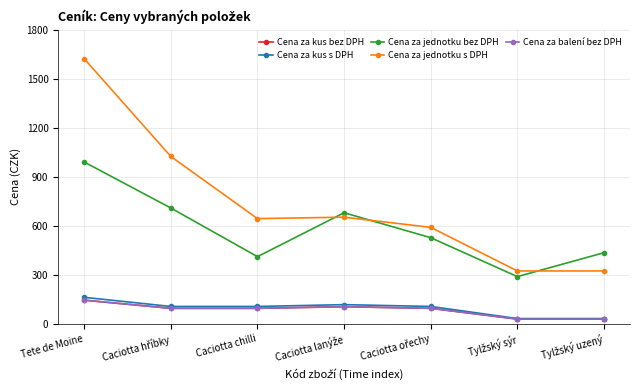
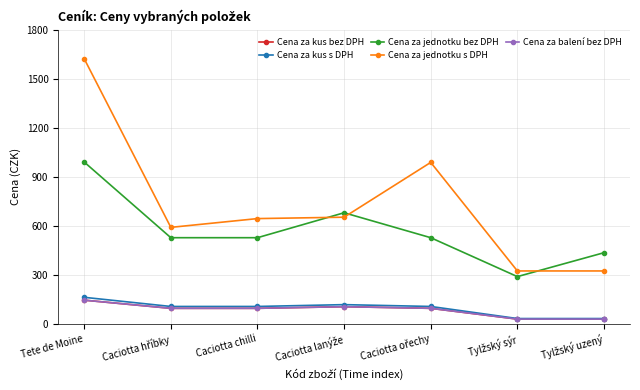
  {
    "Cena za balení bez DPH": {
      "Tete de Moine": 140
    },
    "Cena za kus s DPH": {
      "Tete de Moine": 160
    },
    "Cena za jednotku bez DPH": {
      "Tete de Moine": 990,
-     "Caciotta hříbky": 710,
-     "Caciotta chilli": 410,
+     "Caciotta hříbky": 530,
+     "Caciotta chilli": 530,
      "Caciotta lanýže": 680,
      "Caciotta ořechy": 530,
      "Tylžský sýr": 290,
      "Tylžský uzený": 440
    },
    "Cena za jednotku s DPH": {
      "Tete de Moine": 1620,
-     "Caciotta hříbky": 1020,
+     "Caciotta hříbky": 590,
      "Caciotta chilli": 640,
      "Caciotta lanýže": 650,
-     "Caciotta ořechy": 590,
+     "Caciotta ořechy": 990,
      "Tylžský sýr": 320,
      "Tylžský uzený": 320
    }
  }
